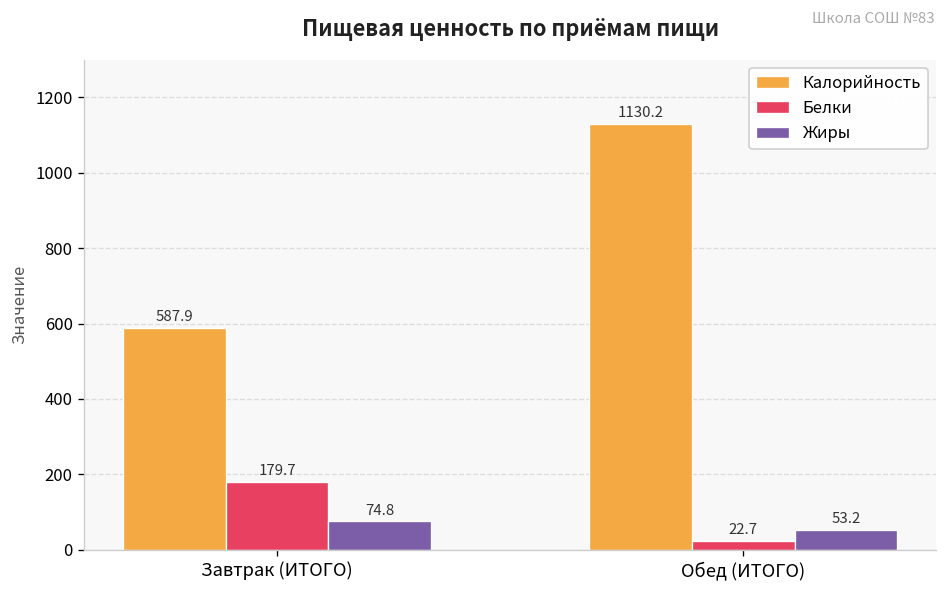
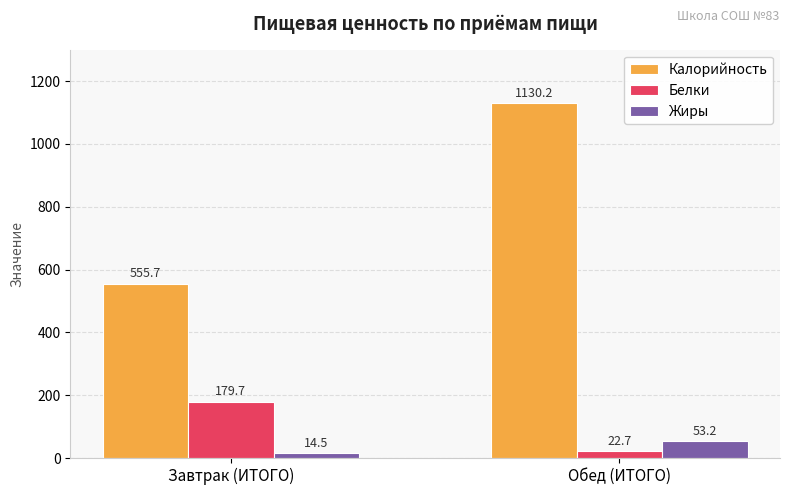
  {
    "Калорийность": {
-     "Завтрак (ИТОГО)": 587.9,
+     "Завтрак (ИТОГО)": 555.7,
      "Обед (ИТОГО)": 1130.2
    },
    "Белки": {
      "Завтрак (ИТОГО)": 179.7,
      "Обед (ИТОГО)": 22.7
    },
    "Жиры": {
-     "Завтрак (ИТОГО)": 74.8,
+     "Завтрак (ИТОГО)": 14.5,
      "Обед (ИТОГО)": 53.2
    }
  }
